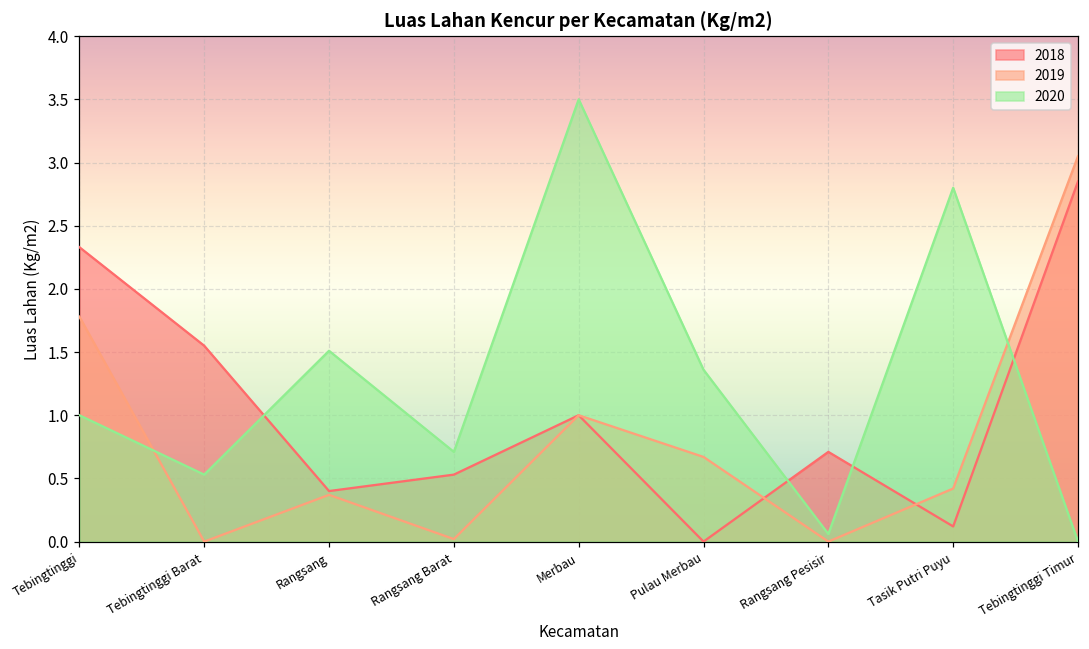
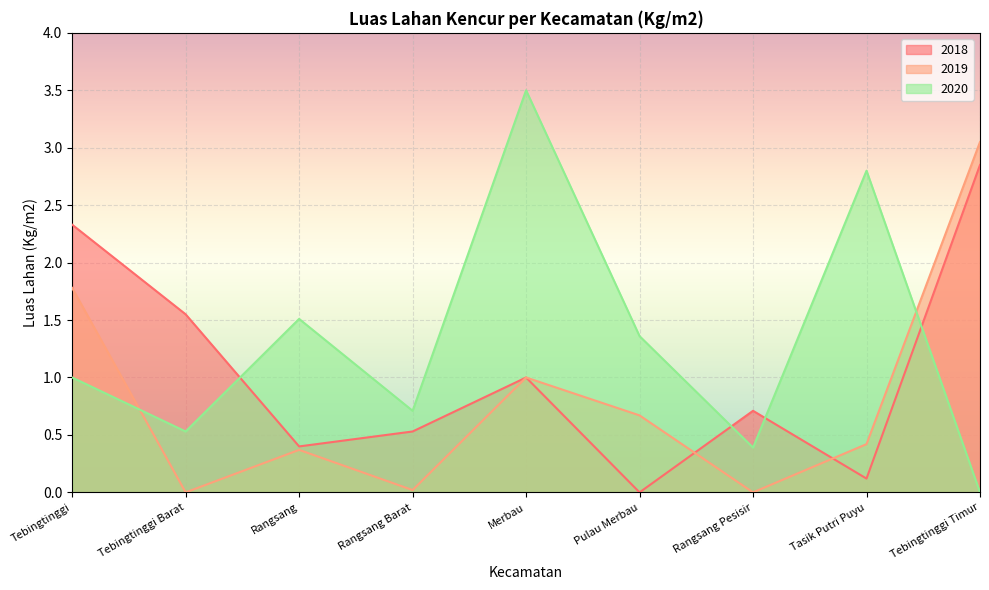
  {
    "2020": {
      "Tebingtinggi": 1.00,
      "Tebingtinggi Barat": 0.53,
      "Rangsang": 1.51,
      "Rangsang Barat": 0.71,
      "Merbau": 3.50,
      "Pulau Merbau": 1.36,
-     "Rangsang Pesisir": 0.06,
+     "Rangsang Pesisir": 0.39,
      "Tasik Putri Puyu": 2.80,
      "Tebingtinggi Timur": 0.00
    }
  }
